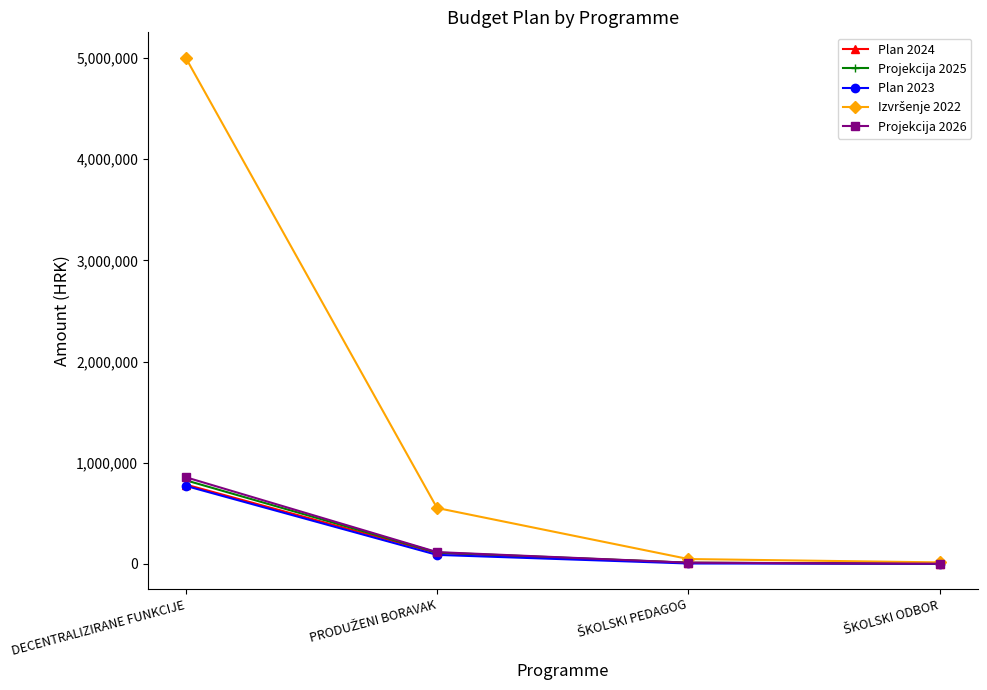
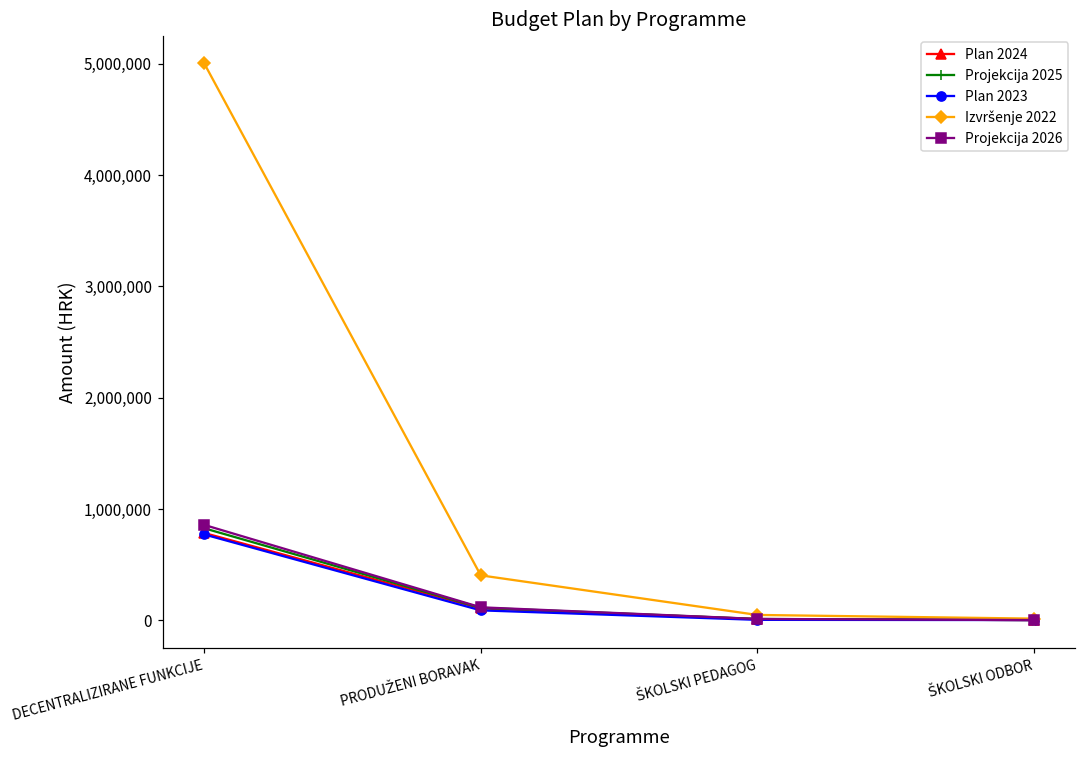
  {
    "Projekcija 2025": {
      "DECENTRALIZIRANE FUNKCIJE": "830,000"
    },
    "Izvršenje 2022": {
      "DECENTRALIZIRANE FUNKCIJE": "5,000,000",
-     "PRODUŽENI BORAVAK": "550,000",
+     "PRODUŽENI BORAVAK": "400,000",
      "ŠKOLSKI PEDAGOG": "50,000"
    },
    "Projekcija 2026": {
      "DECENTRALIZIRANE FUNKCIJE": "860,000"
    }
  }
